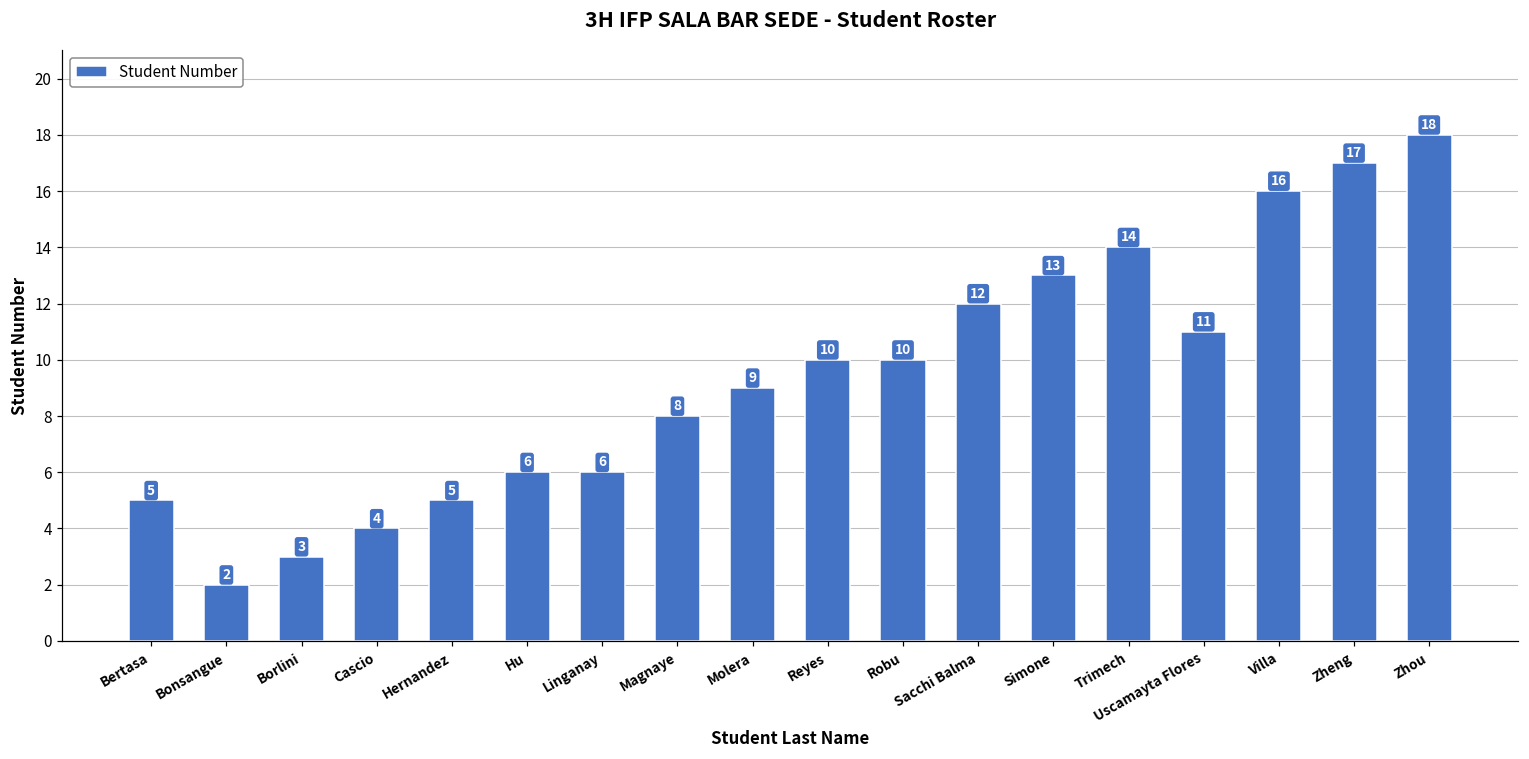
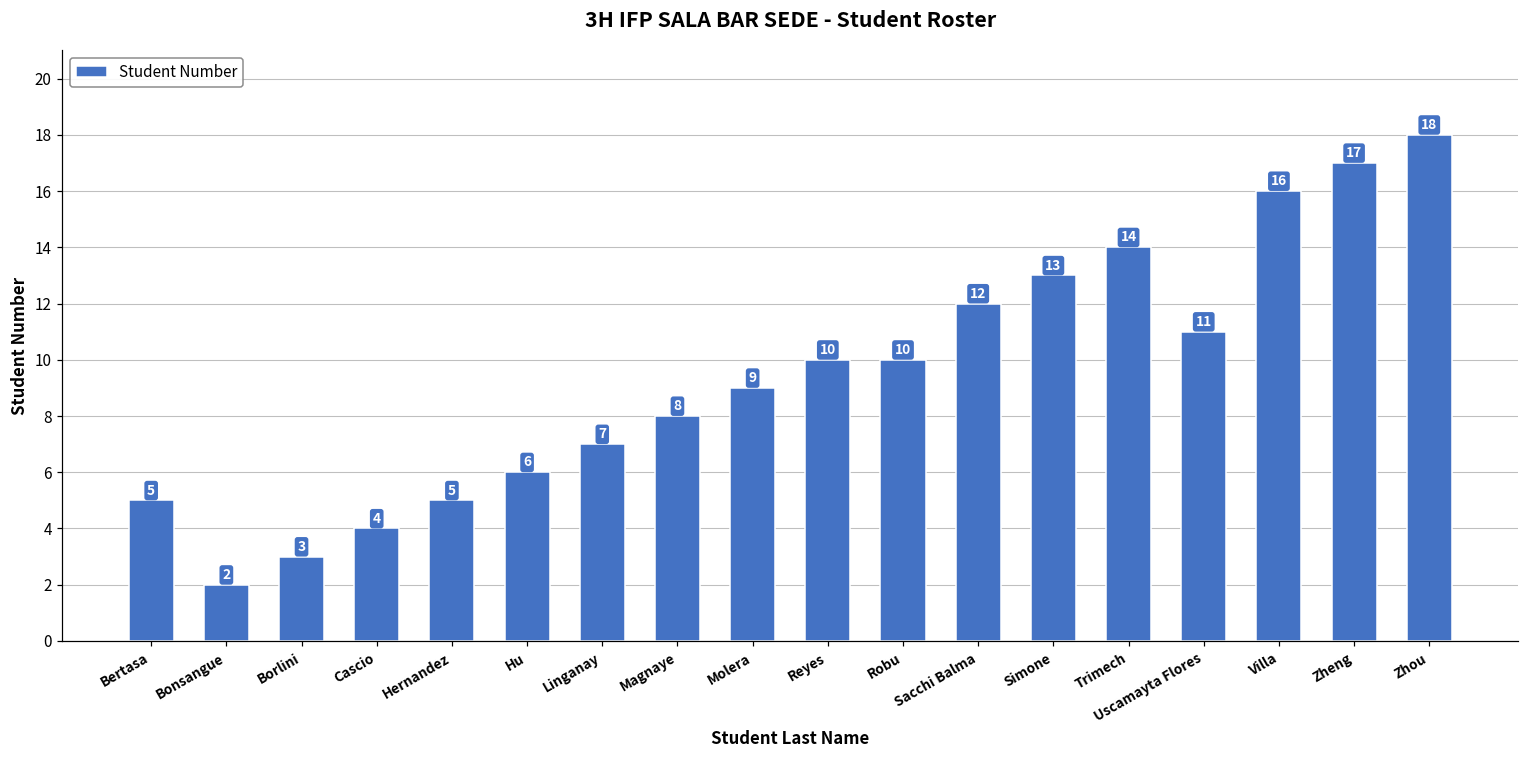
  {
-   "Linganay": 6
+   "Linganay": 7
  }
